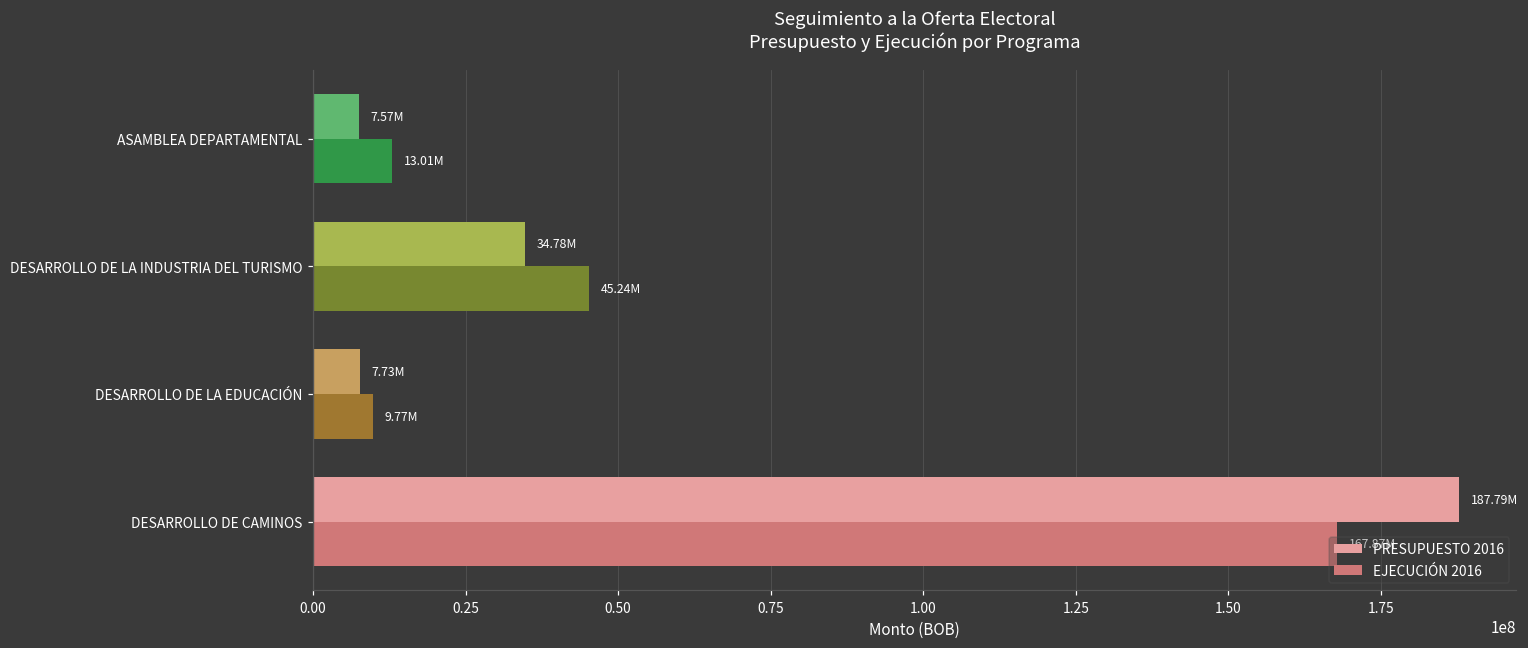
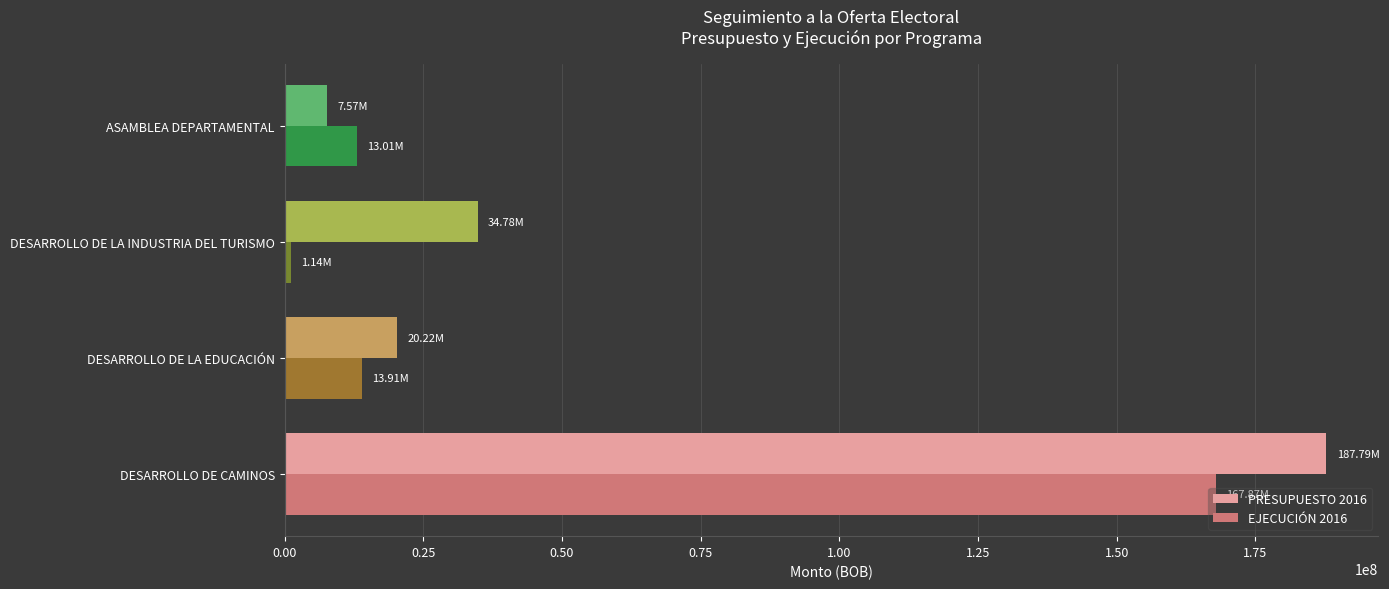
  {
    "PRESUPUESTO 2016": {
      "ASAMBLEA DEPARTAMENTAL": "7.57M",
      "DESARROLLO DE LA INDUSTRIA DEL TURISMO": "34.78M",
-     "DESARROLLO DE LA EDUCACIÓN": "7.73M",
+     "DESARROLLO DE LA EDUCACIÓN": "20.22M",
      "DESARROLLO DE CAMINOS": "187.79M"
    },
    "EJECUCIÓN 2016": {
      "ASAMBLEA DEPARTAMENTAL": "13.01M",
-     "DESARROLLO DE LA INDUSTRIA DEL TURISMO": "45.24M",
-     "DESARROLLO DE LA EDUCACIÓN": "9.77M"
+     "DESARROLLO DE LA INDUSTRIA DEL TURISMO": "1.14M",
+     "DESARROLLO DE LA EDUCACIÓN": "13.91M"
    }
  }
